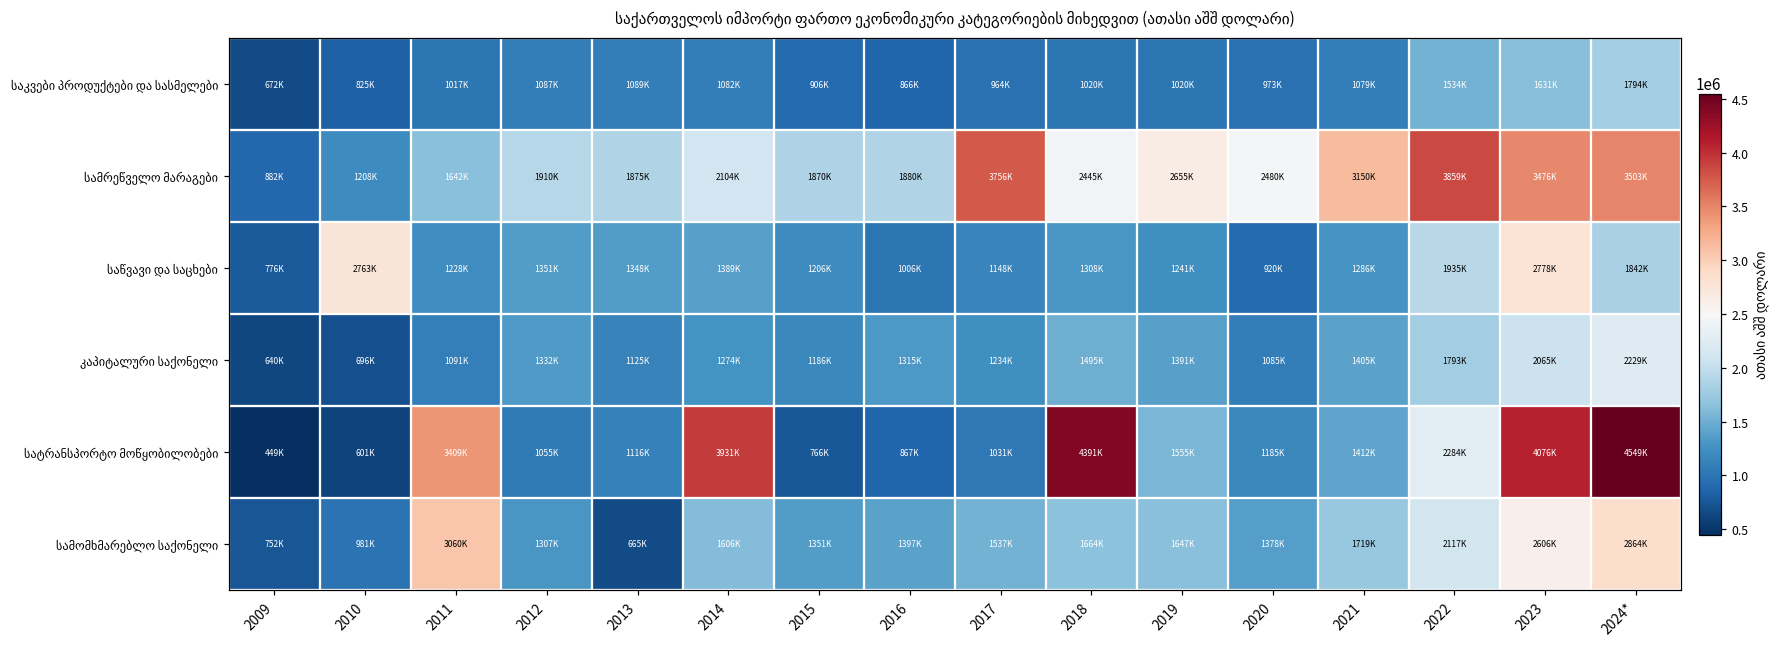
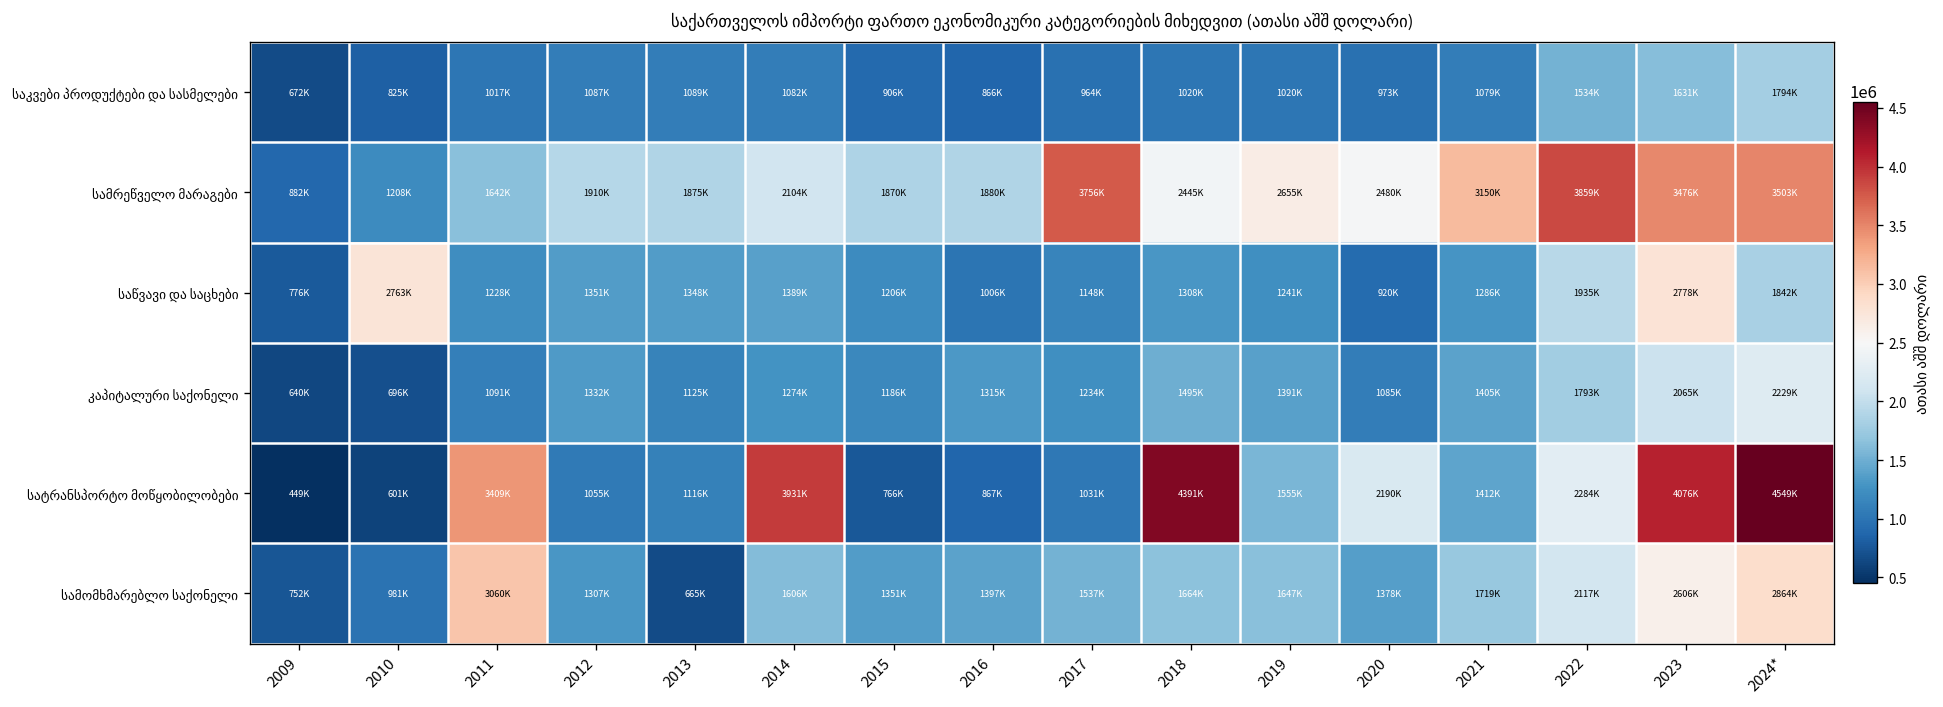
  {
    "საკვები პროდუქტები და სასმელები": {
      "2009": "672K",
      "2010": "825K",
      "2011": "1017K",
      "2012": "1087K",
      "2013": "1089K",
      "2014": "1082K",
      "2015": "906K",
      "2016": "866K",
      "2017": "964K",
      "2018": "1020K",
      "2019": "1020K",
      "2020": "973K",
      "2021": "1079K",
      "2022": "1534K",
      "2023": "1631K",
      "2024*": "1794K"
    },
    "სამრეწველო მარაგები": {
      "2009": "882K",
      "2010": "1208K",
      "2011": "1642K",
      "2012": "1910K",
      "2013": "1875K",
      "2014": "2104K",
      "2015": "1870K",
      "2016": "1880K",
      "2017": "3756K",
      "2018": "2445K",
      "2019": "2655K",
      "2020": "2480K",
      "2021": "3150K",
      "2022": "3859K",
      "2023": "3476K",
      "2024*": "3503K"
    },
    "საწვავი და საცხები": {
      "2009": "776K",
      "2010": "2763K",
      "2011": "1228K",
      "2012": "1351K",
      "2013": "1348K",
      "2014": "1389K",
      "2015": "1206K",
      "2016": "1006K",
      "2017": "1148K",
      "2018": "1308K",
      "2019": "1241K",
      "2020": "920K",
      "2021": "1286K",
      "2022": "1935K",
      "2023": "2778K",
      "2024*": "1842K"
    },
    "კაპიტალური საქონელი": {
      "2009": "640K",
      "2010": "696K",
      "2011": "1091K",
      "2012": "1332K",
      "2013": "1125K",
      "2014": "1274K",
      "2015": "1186K",
      "2016": "1315K",
      "2017": "1234K",
      "2018": "1495K",
      "2019": "1391K",
      "2020": "1085K",
      "2021": "1405K",
      "2022": "1793K",
      "2023": "2065K",
      "2024*": "2229K"
    },
    "სატრანსპორტო მოწყობილობები": {
      "2009": "449K",
      "2010": "601K",
      "2011": "3409K",
      "2012": "1055K",
      "2013": "1116K",
      "2014": "3931K",
      "2015": "766K",
      "2016": "867K",
      "2017": "1031K",
      "2018": "4391K",
      "2019": "1555K",
-     "2020": "1185K",
+     "2020": "2190K",
      "2021": "1412K",
      "2022": "2284K",
      "2023": "4076K",
      "2024*": "4549K"
    },
    "სამომხმარებლო საქონელი": {
      "2009": "752K",
      "2010": "981K",
      "2011": "3060K",
      "2012": "1307K",
      "2013": "665K",
      "2014": "1606K",
      "2015": "1351K",
      "2016": "1397K",
      "2017": "1537K",
      "2018": "1664K",
      "2019": "1647K",
      "2020": "1378K",
      "2021": "1719K",
      "2022": "2117K",
      "2023": "2606K",
      "2024*": "2864K"
    }
  }
